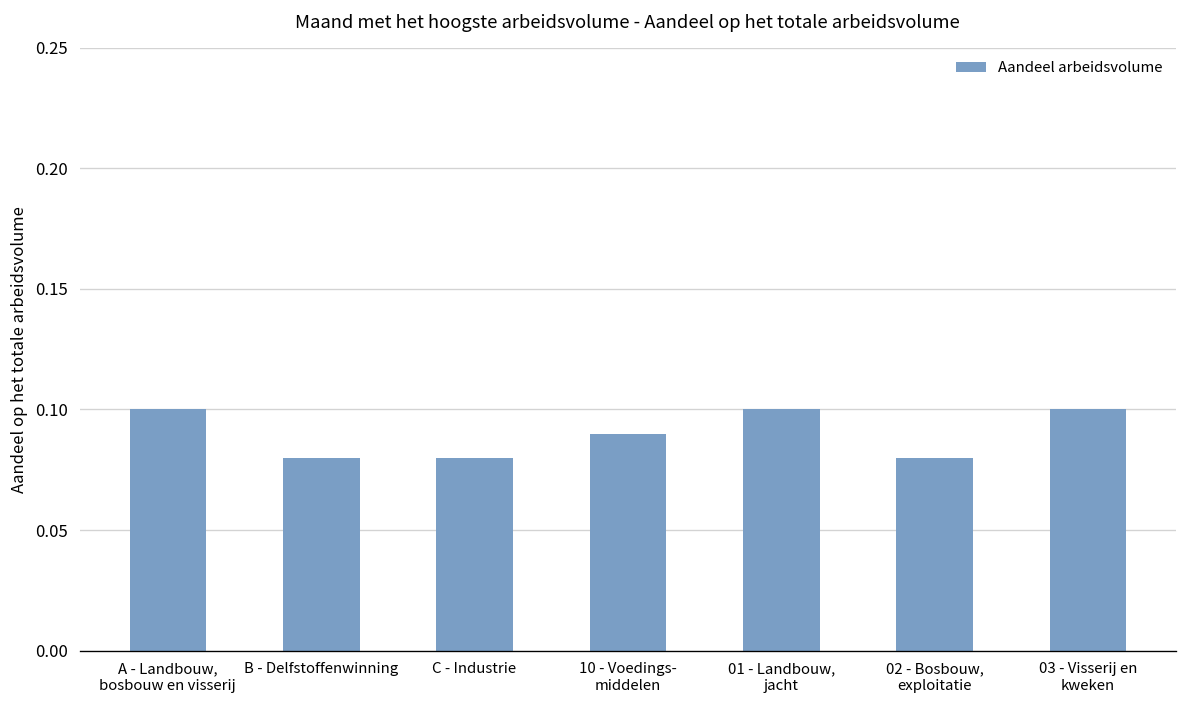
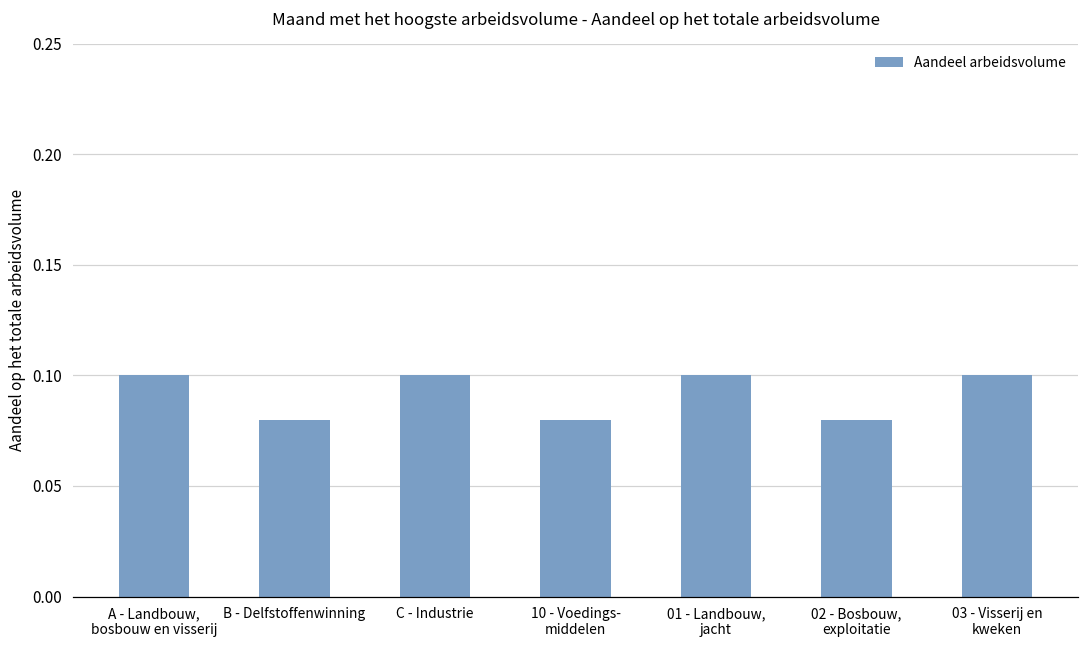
  {
    "A - Landbouw, bosbouw en visserij": 0.10,
    "B - Delfstoffenwinning": 0.08,
-   "C - Industrie": 0.08,
-   "10 - Voedings- middelen": 0.09,
+   "C - Industrie": 0.10,
+   "10 - Voedings- middelen": 0.08,
    "01 - Landbouw, jacht": 0.10,
    "02 - Bosbouw, exploitatie": 0.08,
    "03 - Visserij en kweken": 0.10
  }
